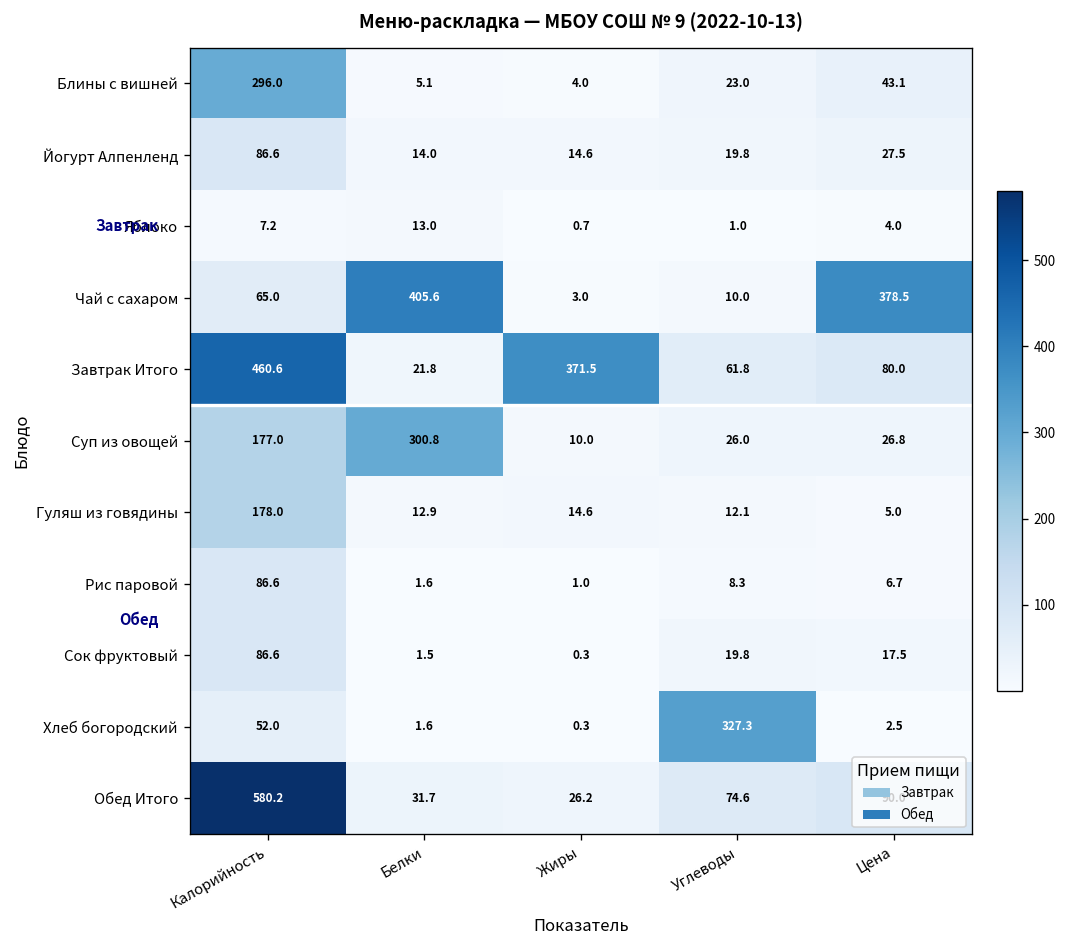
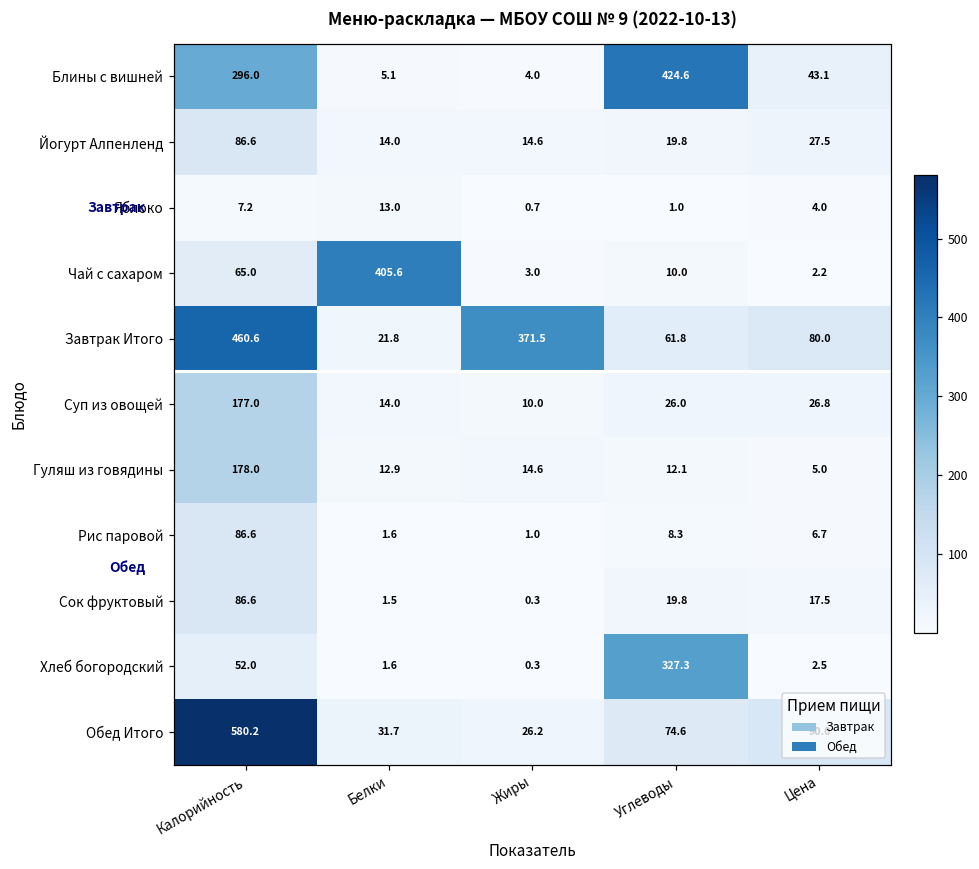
  {
    "Блины с вишней": {
      "Калорийность": 296.0,
      "Белки": 5.1,
      "Жиры": 4.0,
-     "Углеводы": 23.0,
+     "Углеводы": 424.6,
      "Цена": 43.1
    },
    "Йогурт Алпенленд": {
      "Калорийность": 86.6,
      "Белки": 14.0,
      "Жиры": 14.6,
      "Углеводы": 19.8,
      "Цена": 27.5
    },
    "Яблоко": {
      "Калорийность": 7.2,
      "Белки": 13.0,
      "Жиры": 0.7,
      "Углеводы": 1.0,
      "Цена": 4.0
    },
    "Чай с сахаром": {
      "Калорийность": 65.0,
      "Белки": 405.6,
      "Жиры": 3.0,
      "Углеводы": 10.0,
-     "Цена": 378.5
+     "Цена": 2.2
    },
    "Завтрак Итого": {
      "Калорийность": 460.6,
      "Белки": 21.8,
      "Жиры": 371.5,
      "Углеводы": 61.8,
      "Цена": 80.0
    },
    "Суп из овощей": {
      "Калорийность": 177.0,
-     "Белки": 300.8,
+     "Белки": 14.0,
      "Жиры": 10.0,
      "Углеводы": 26.0,
      "Цена": 26.8
    },
    "Гуляш из говядины": {
      "Калорийность": 178.0,
      "Белки": 12.9,
      "Жиры": 14.6,
      "Углеводы": 12.1,
      "Цена": 5.0
    },
    "Рис паровой": {
      "Калорийность": 86.6,
      "Белки": 1.6,
      "Жиры": 1.0,
      "Углеводы": 8.3,
      "Цена": 6.7
    },
    "Сок фруктовый": {
      "Калорийность": 86.6,
      "Белки": 1.5,
      "Жиры": 0.3,
      "Углеводы": 19.8,
      "Цена": 17.5
    },
    "Хлеб богородский": {
      "Калорийность": 52.0,
      "Белки": 1.6,
      "Жиры": 0.3,
      "Углеводы": 327.3,
      "Цена": 2.5
    },
    "Обед Итого": {
      "Калорийность": 580.2,
      "Белки": 31.7,
      "Жиры": 26.2,
      "Углеводы": 74.6
    }
  }
